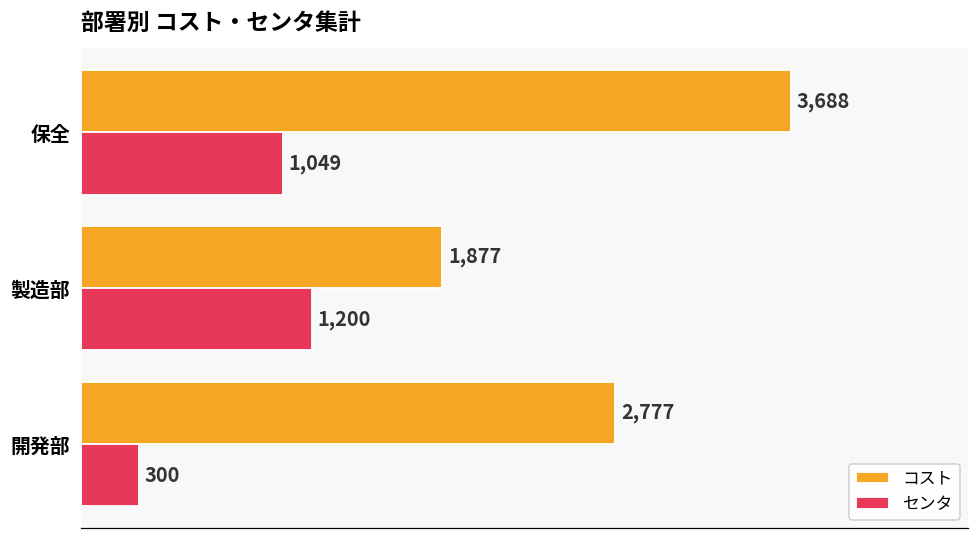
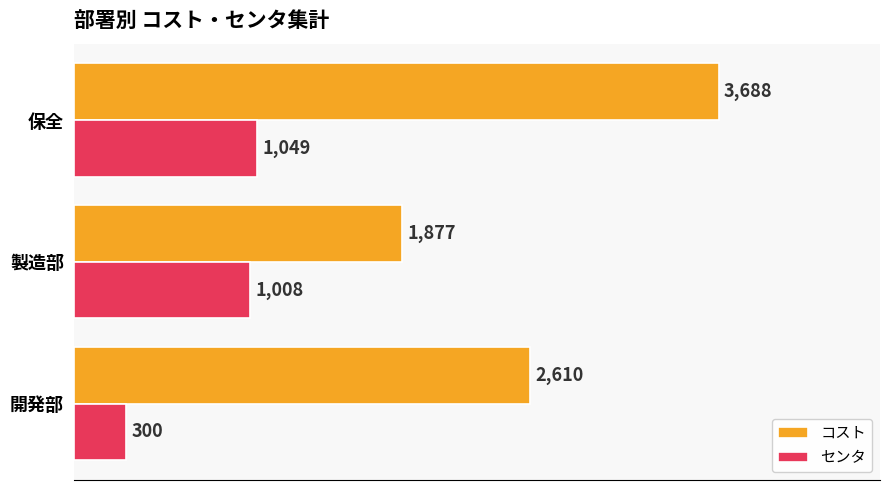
  {
    "コスト": {
      "保全": "3,688",
      "製造部": "1,877",
-     "開発部": "2,777"
+     "開発部": "2,610"
    },
    "センタ": {
      "保全": "1,049",
-     "製造部": "1,200",
+     "製造部": "1,008",
      "開発部": "300"
    }
  }
